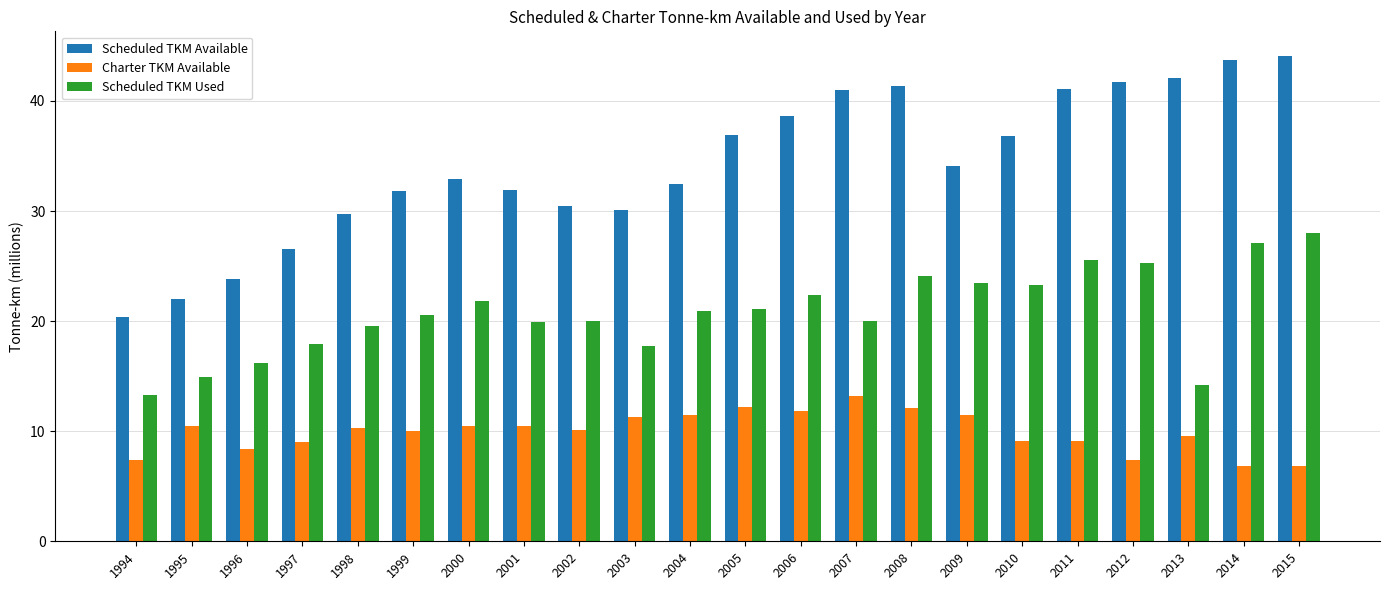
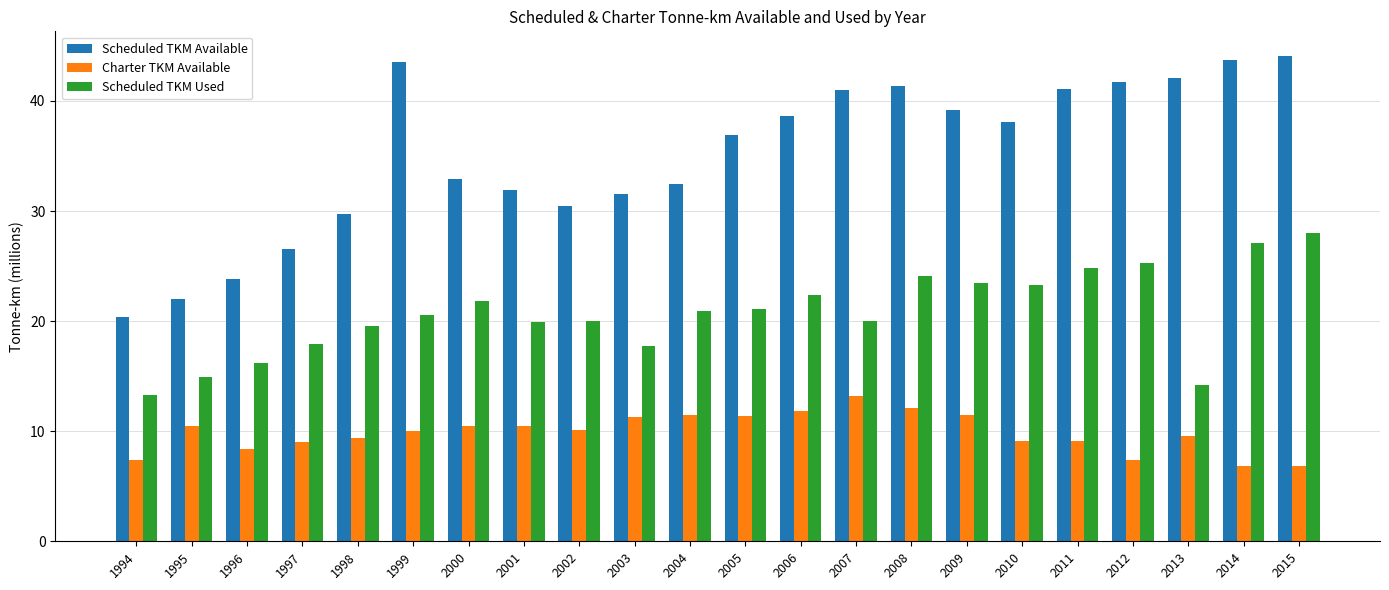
  {
    "Scheduled TKM Available": {
      "1994": 20.4,
      "1995": 22.0,
      "1996": 23.8,
      "1997": 26.5,
      "1998": 29.8,
-     "1999": 31.9,
+     "1999": 43.6,
      "2000": 33.0,
      "2001": 31.9,
      "2002": 30.4,
-     "2003": 30.0,
+     "2003": 31.5,
      "2004": 32.4,
      "2005": 36.9,
      "2006": 38.6,
      "2007": 41.0,
      "2008": 41.3,
-     "2009": 34.1,
-     "2010": 36.8,
+     "2009": 39.2,
+     "2010": 38.1,
      "2011": 41.0,
      "2012": 41.7,
      "2013": 42.1,
      "2014": 43.7,
      "2015": 44.1
    },
    "Charter TKM Available": {
      "1994": 7.4,
      "1995": 10.5,
      "1996": 8.4,
      "1997": 9.1,
-     "1998": 10.3,
+     "1998": 9.4,
      "1999": 10.1,
      "2000": 10.4,
      "2001": 10.5,
      "2002": 10.1,
      "2003": 11.3,
      "2004": 11.5,
-     "2005": 12.2,
+     "2005": 11.4,
      "2006": 11.8,
      "2007": 13.2,
      "2008": 12.1,
      "2009": 11.5,
      "2010": 9.1,
      "2011": 9.1,
      "2012": 7.4,
      "2013": 9.5,
      "2014": 6.8,
      "2015": 6.8
    },
    "Scheduled TKM Used": {
      "1994": 13.3,
      "1995": 14.9,
      "1996": 16.2,
      "1997": 17.9,
      "1998": 19.6,
      "1999": 20.6,
      "2000": 21.8,
      "2001": 19.9,
      "2002": 20.0,
      "2003": 17.7,
      "2004": 21.0,
      "2005": 21.1,
      "2006": 22.4,
      "2007": 20.0,
      "2008": 24.1,
      "2009": 23.4,
      "2010": 23.3,
-     "2011": 25.5,
+     "2011": 24.8,
      "2012": 25.3,
      "2013": 14.2,
      "2014": 27.1,
      "2015": 28.0
    }
  }
